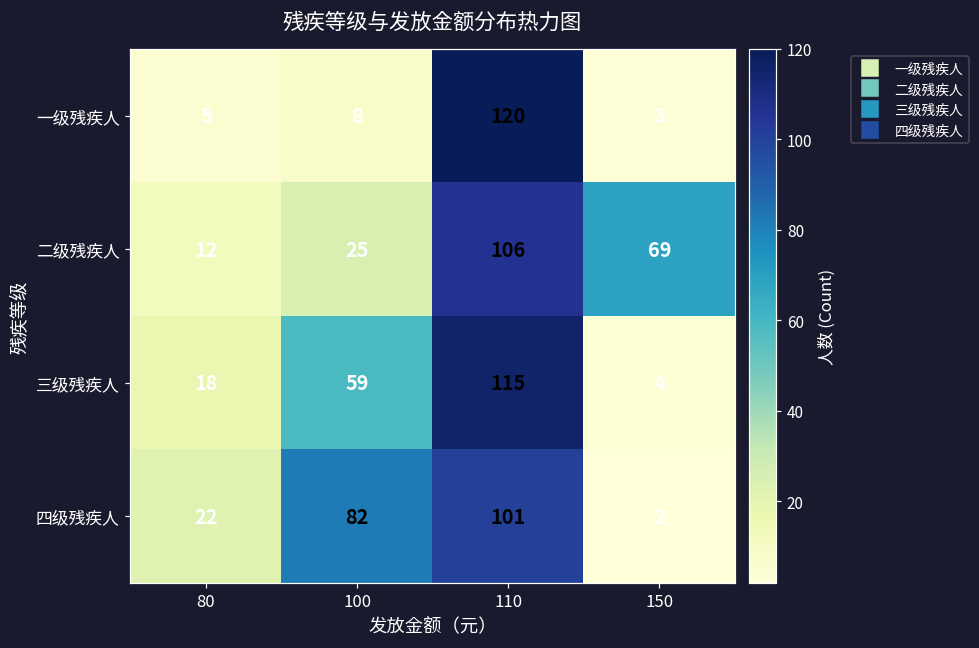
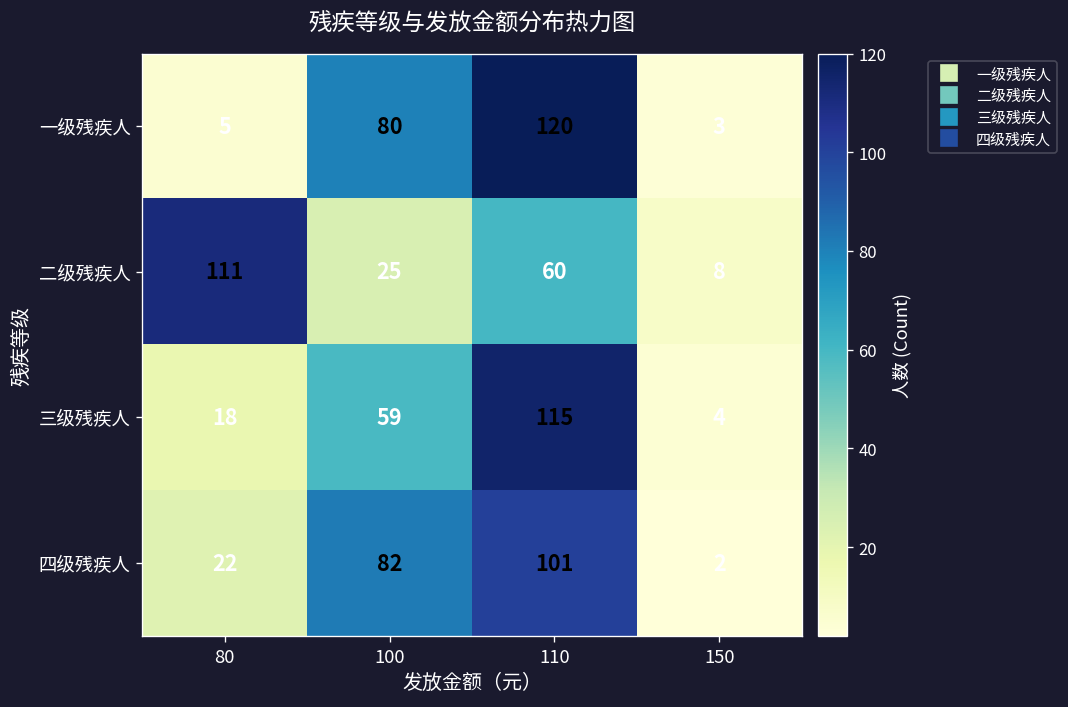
  {
    "一级残疾人": {
-     "100": 8
+     "100": 80
    },
    "二级残疾人": {
-     "80": 12,
-     "110": 106,
-     "150": 69
+     "80": 111,
+     "110": 60,
+     "150": 8
    }
  }
